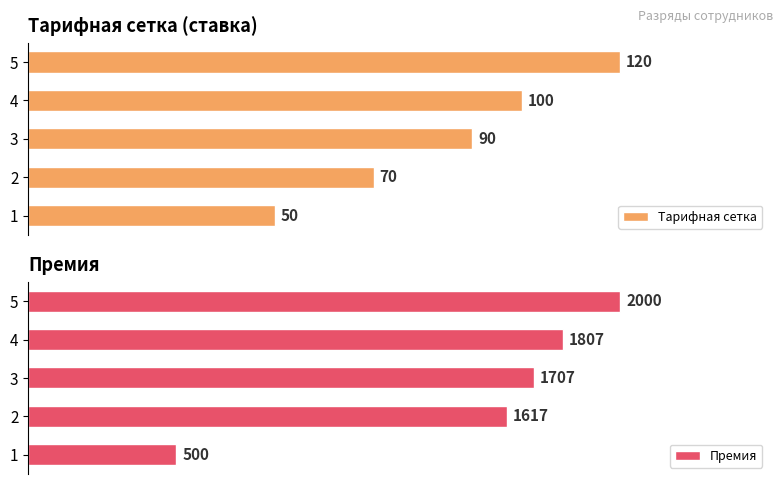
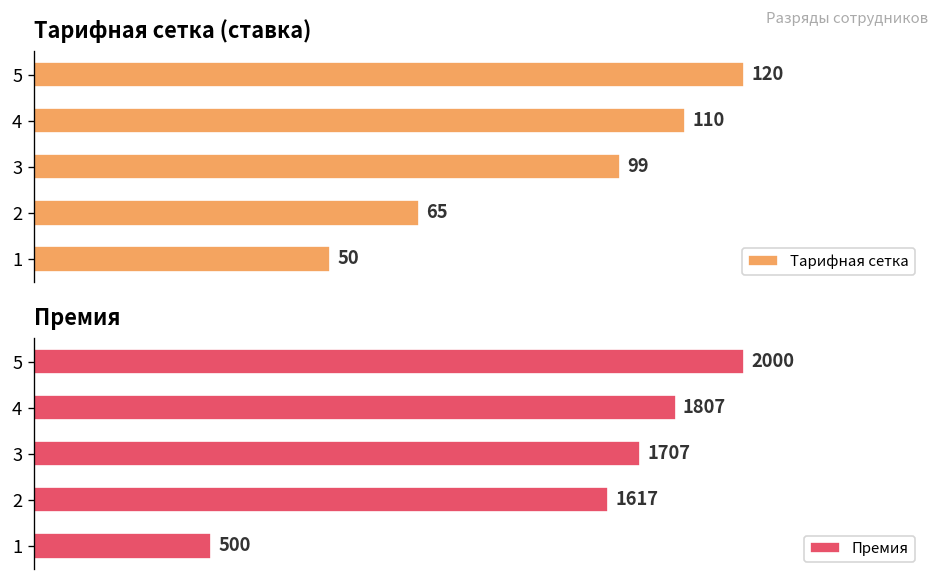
  {
    "Тарифная сетка (ставка)": {
      "5": 120,
-     "4": 100,
-     "3": 90,
-     "2": 70,
+     "4": 110,
+     "3": 99,
+     "2": 65,
      "1": 50
    },
    "Премия": {
      "5": 2000,
      "4": 1807,
      "3": 1707,
      "2": 1617,
      "1": 500
    }
  }
